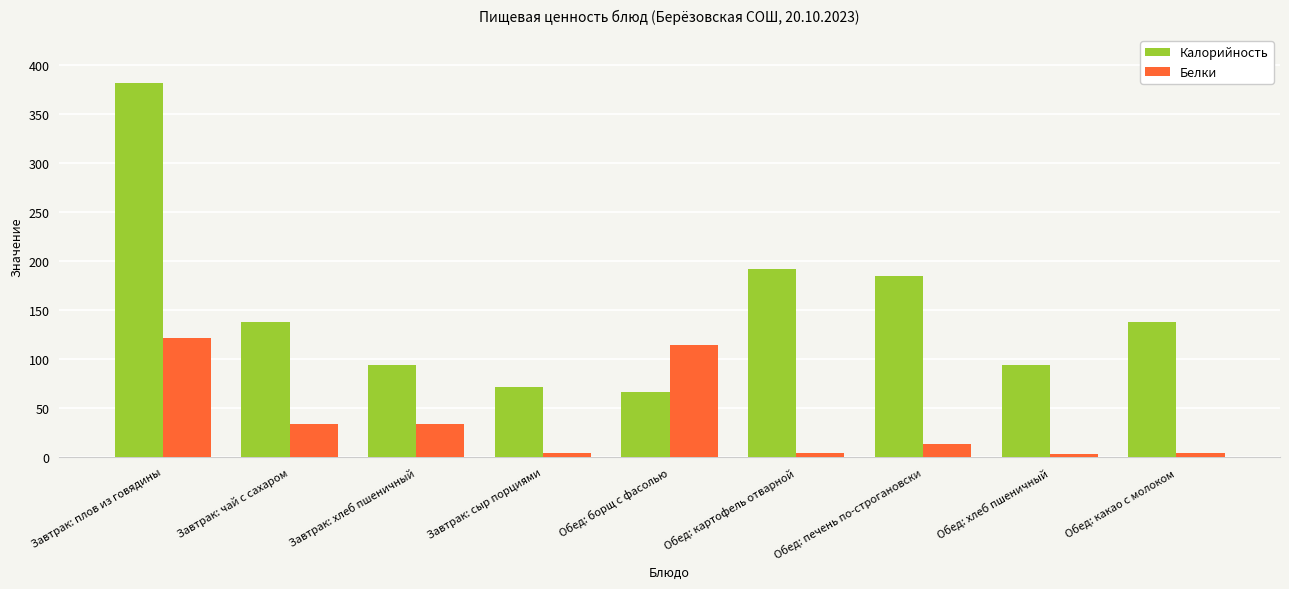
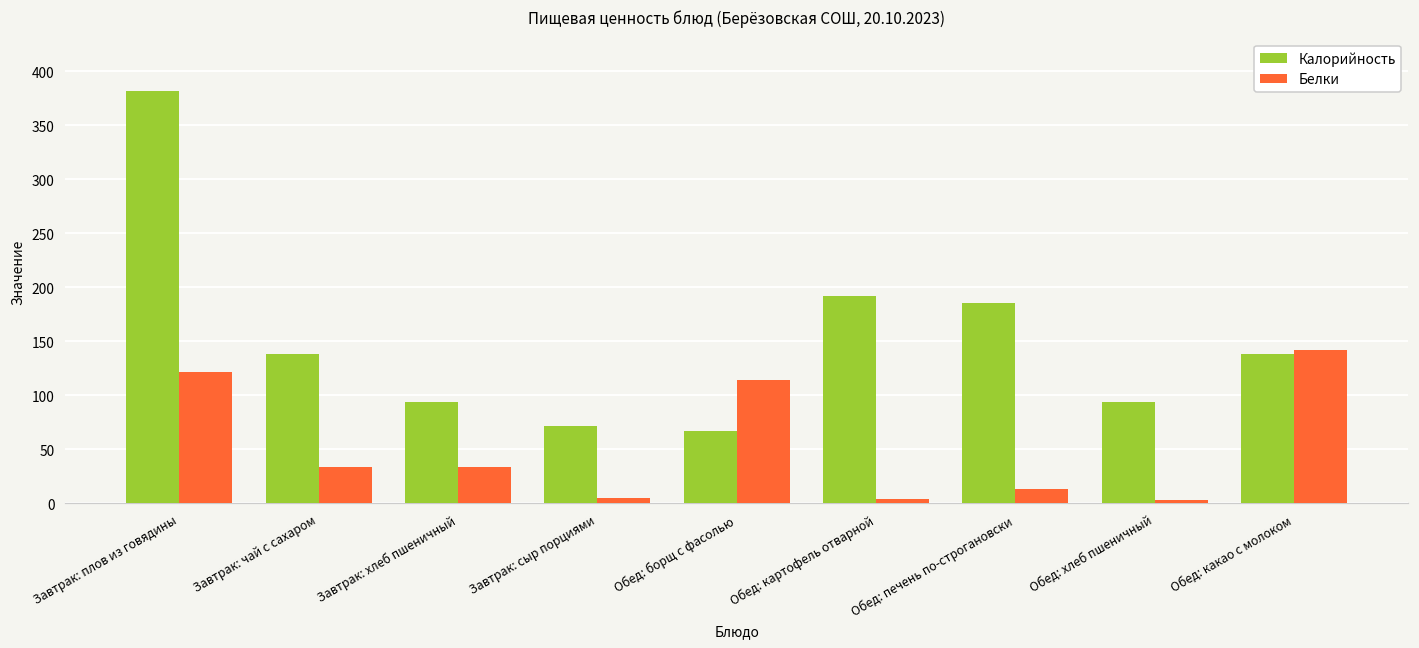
  {
    "Калорийность": {
      "Завтрак: плов из говядины": 380,
      "Завтрак: чай с сахаром": 140,
      "Завтрак: хлеб пшеничный": 90,
      "Завтрак: сыр порциями": 70,
      "Обед: борщ с фасолью": 70,
      "Обед: картофель отварной": 190,
      "Обед: печень по-строгановски": 190,
      "Обед: хлеб пшеничный": 90,
      "Обед: какао с молоком": 140
    },
    "Белки": {
      "Завтрак: плов из говядины": 120,
      "Завтрак: чай с сахаром": 30,
      "Завтрак: хлеб пшеничный": 30,
      "Завтрак: сыр порциями": 0,
      "Обед: борщ с фасолью": 110,
      "Обед: картофель отварной": 0,
      "Обед: печень по-строгановски": 10,
      "Обед: хлеб пшеничный": 0,
-     "Обед: какао с молоком": 0
+     "Обед: какао с молоком": 140
    }
  }
